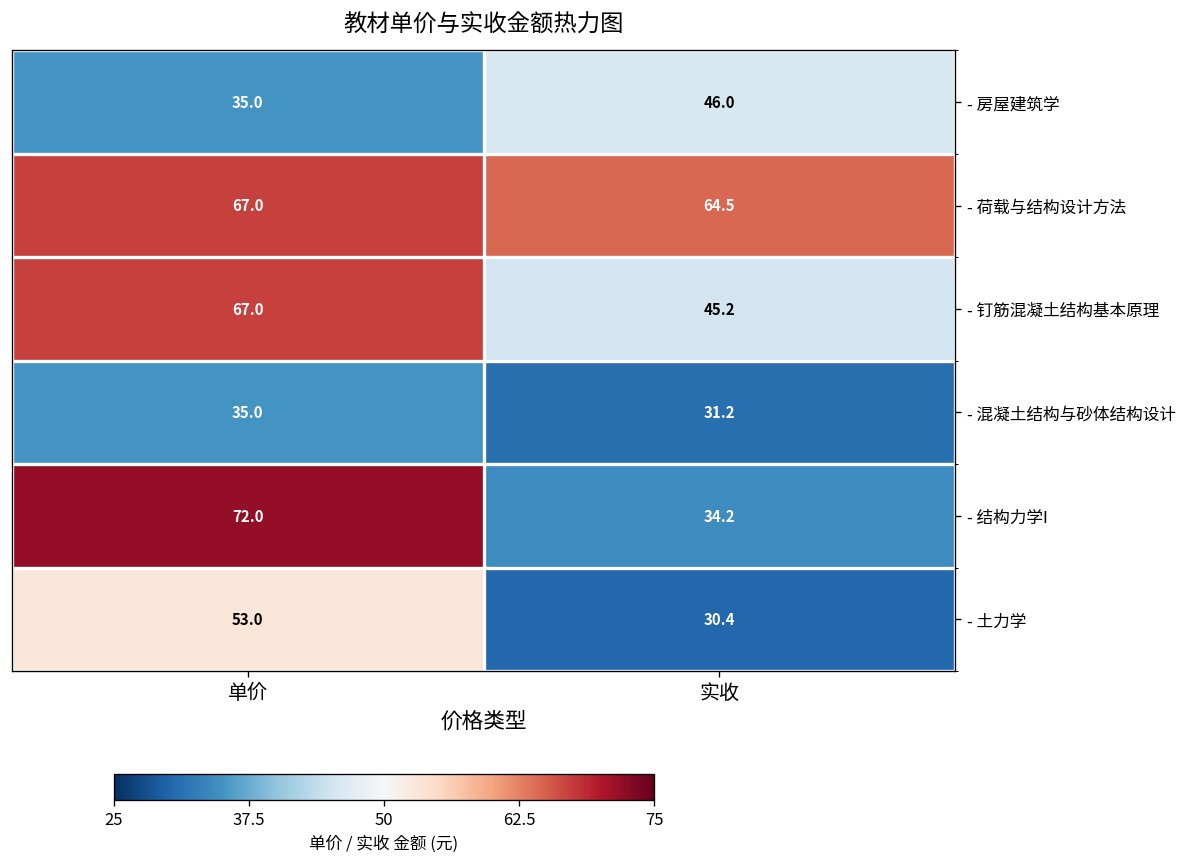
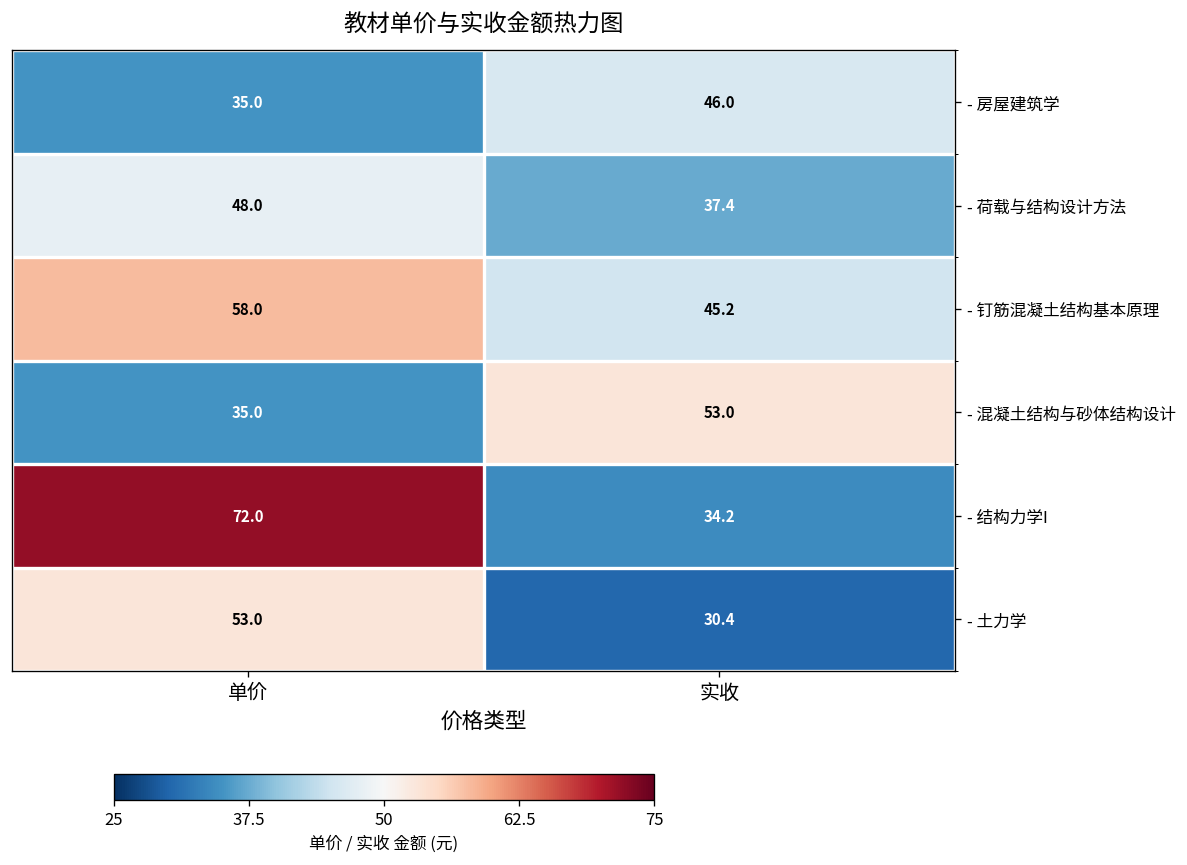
  {
    "- 房屋建筑学": {
      "单价": 35.0,
      "实收": 46.0
    },
    "- 荷载与结构设计方法": {
-     "单价": 67.0,
-     "实收": 64.5
+     "单价": 48.0,
+     "实收": 37.4
    },
    "- 钉筋混凝土结构基本原理": {
-     "单价": 67.0,
+     "单价": 58.0,
      "实收": 45.2
    },
    "- 混凝土结构与砂体结构设计": {
      "单价": 35.0,
-     "实收": 31.2
+     "实收": 53.0
    },
    "- 结构力学I": {
      "单价": 72.0,
      "实收": 34.2
    },
    "- 土力学": {
      "单价": 53.0,
      "实收": 30.4
    }
  }
